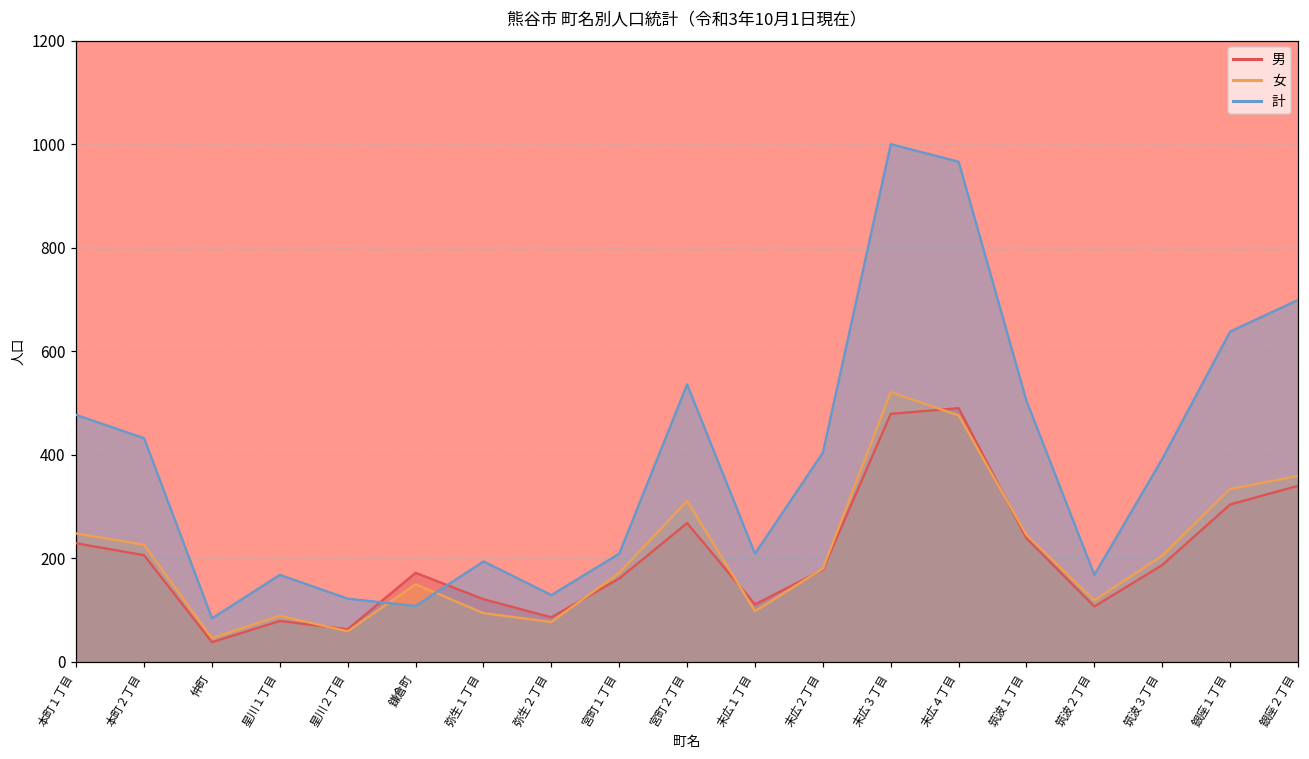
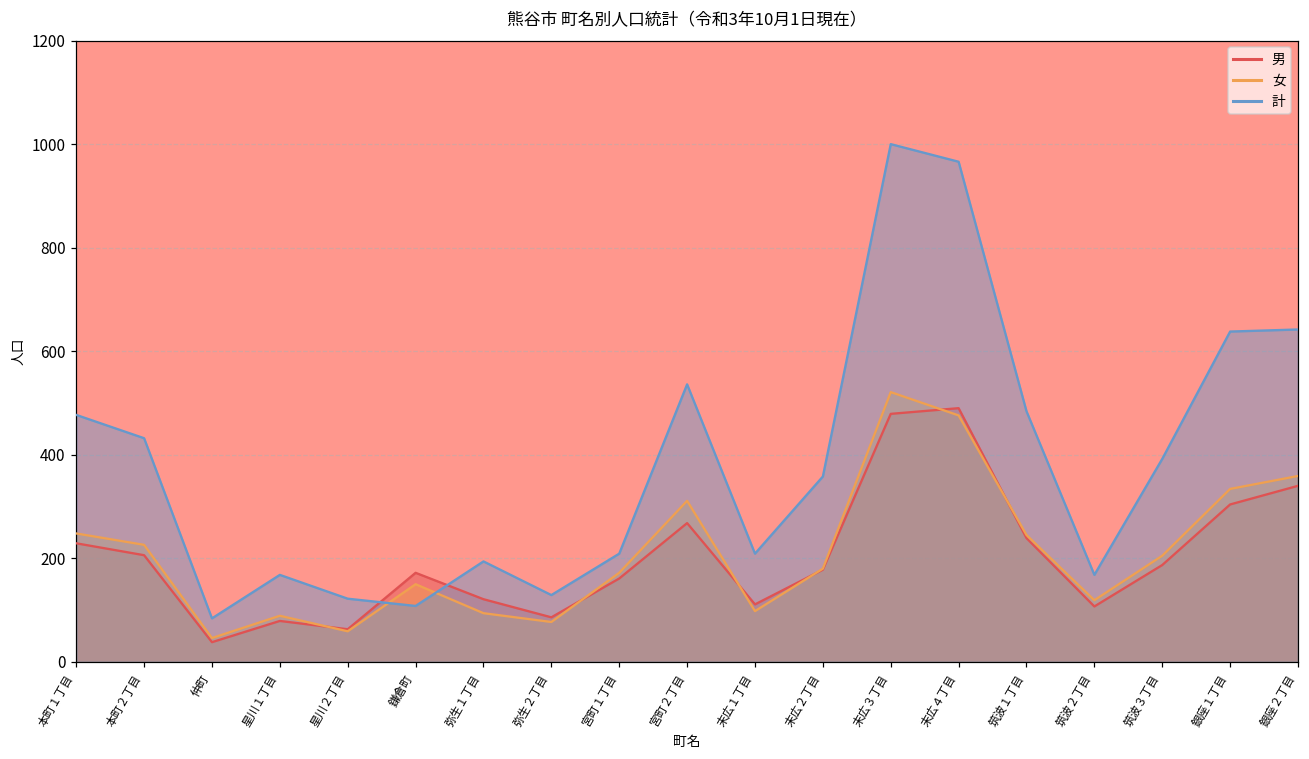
  {
    "計": {
      "本町１丁目": 480,
      "本町２丁目": 430,
      "仲町": 80,
      "星川１丁目": 170,
      "星川２丁目": 120,
      "鎌倉町": 110,
      "弥生１丁目": 190,
      "弥生２丁目": 130,
      "宮町１丁目": 210,
      "宮町２丁目": 540,
      "末広１丁目": 210,
-     "末広２丁目": 400,
+     "末広２丁目": 360,
      "末広３丁目": 1000,
      "末広４丁目": 970,
-     "筑波１丁目": 500,
+     "筑波１丁目": 480,
      "筑波２丁目": 170,
      "筑波３丁目": 390,
      "銀座１丁目": 640,
-     "銀座２丁目": 700
+     "銀座２丁目": 640
    }
  }
